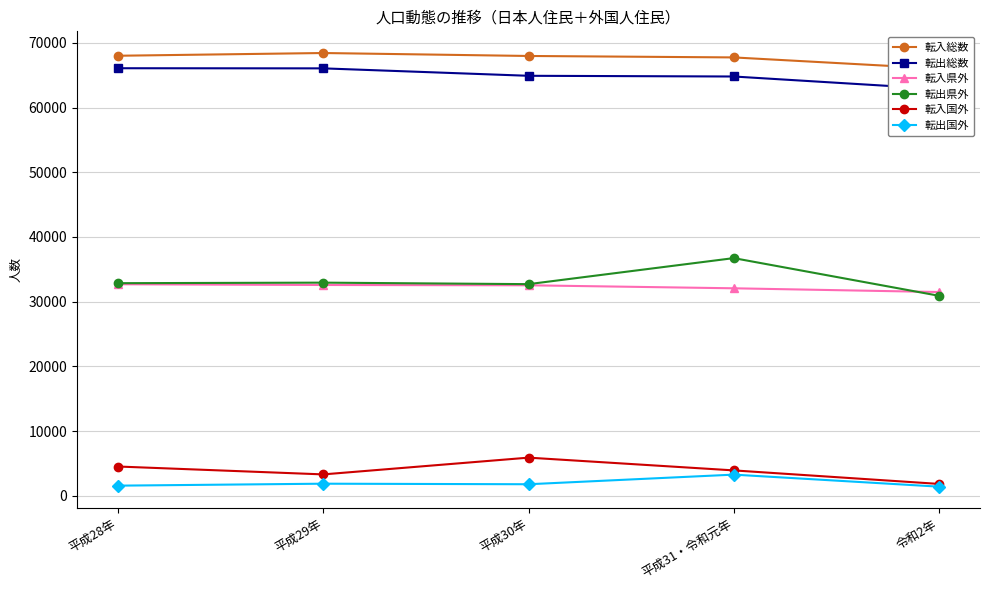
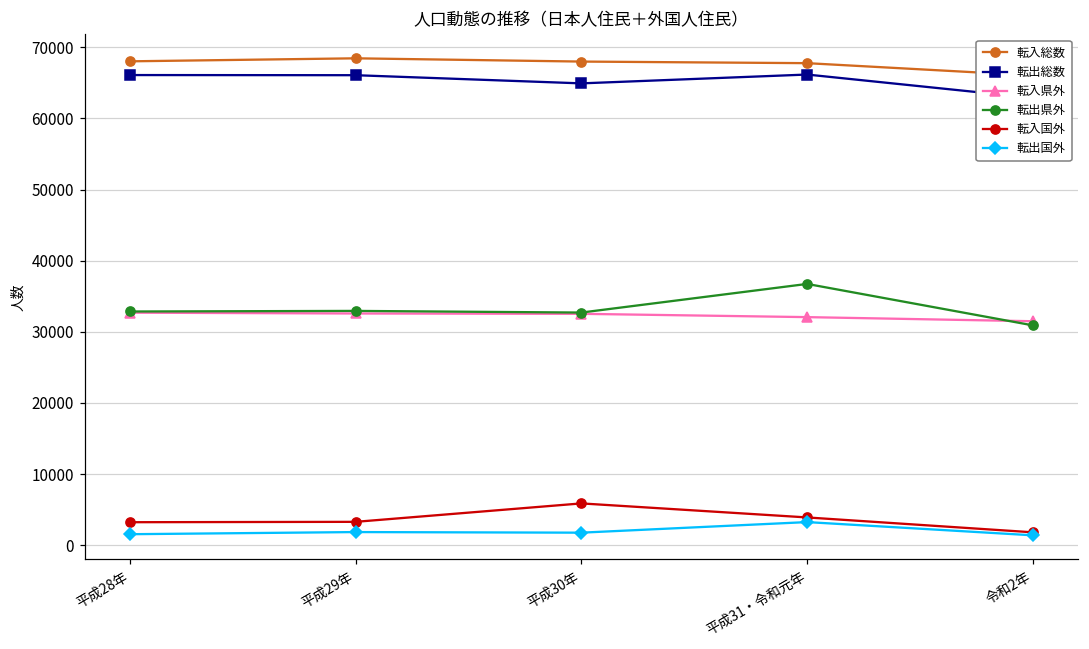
  {
    "転入総数": {
      "平成28年": 68000,
      "平成29年": 68000,
      "平成30年": 68000,
      "平成31・令和元年": 68000
    },
    "転出総数": {
      "平成28年": 66000,
      "平成29年": 66000,
      "平成30年": 65000,
-     "平成31・令和元年": 65000
+     "平成31・令和元年": 66000
    },
    "転入県外": {
      "平成31・令和元年": 32000,
      "令和2年": 31000
    },
    "転出県外": {
      "平成31・令和元年": 37000,
      "令和2年": 31000
    },
    "転入国外": {
-     "平成28年": 5000,
+     "平成28年": 3000,
      "平成29年": 3000,
      "平成30年": 6000,
      "平成31・令和元年": 4000,
      "令和2年": 2000
    },
    "転出国外": {
      "平成28年": 2000,
      "平成29年": 2000,
      "平成30年": 2000,
      "平成31・令和元年": 3000,
      "令和2年": 1000
    }
  }
